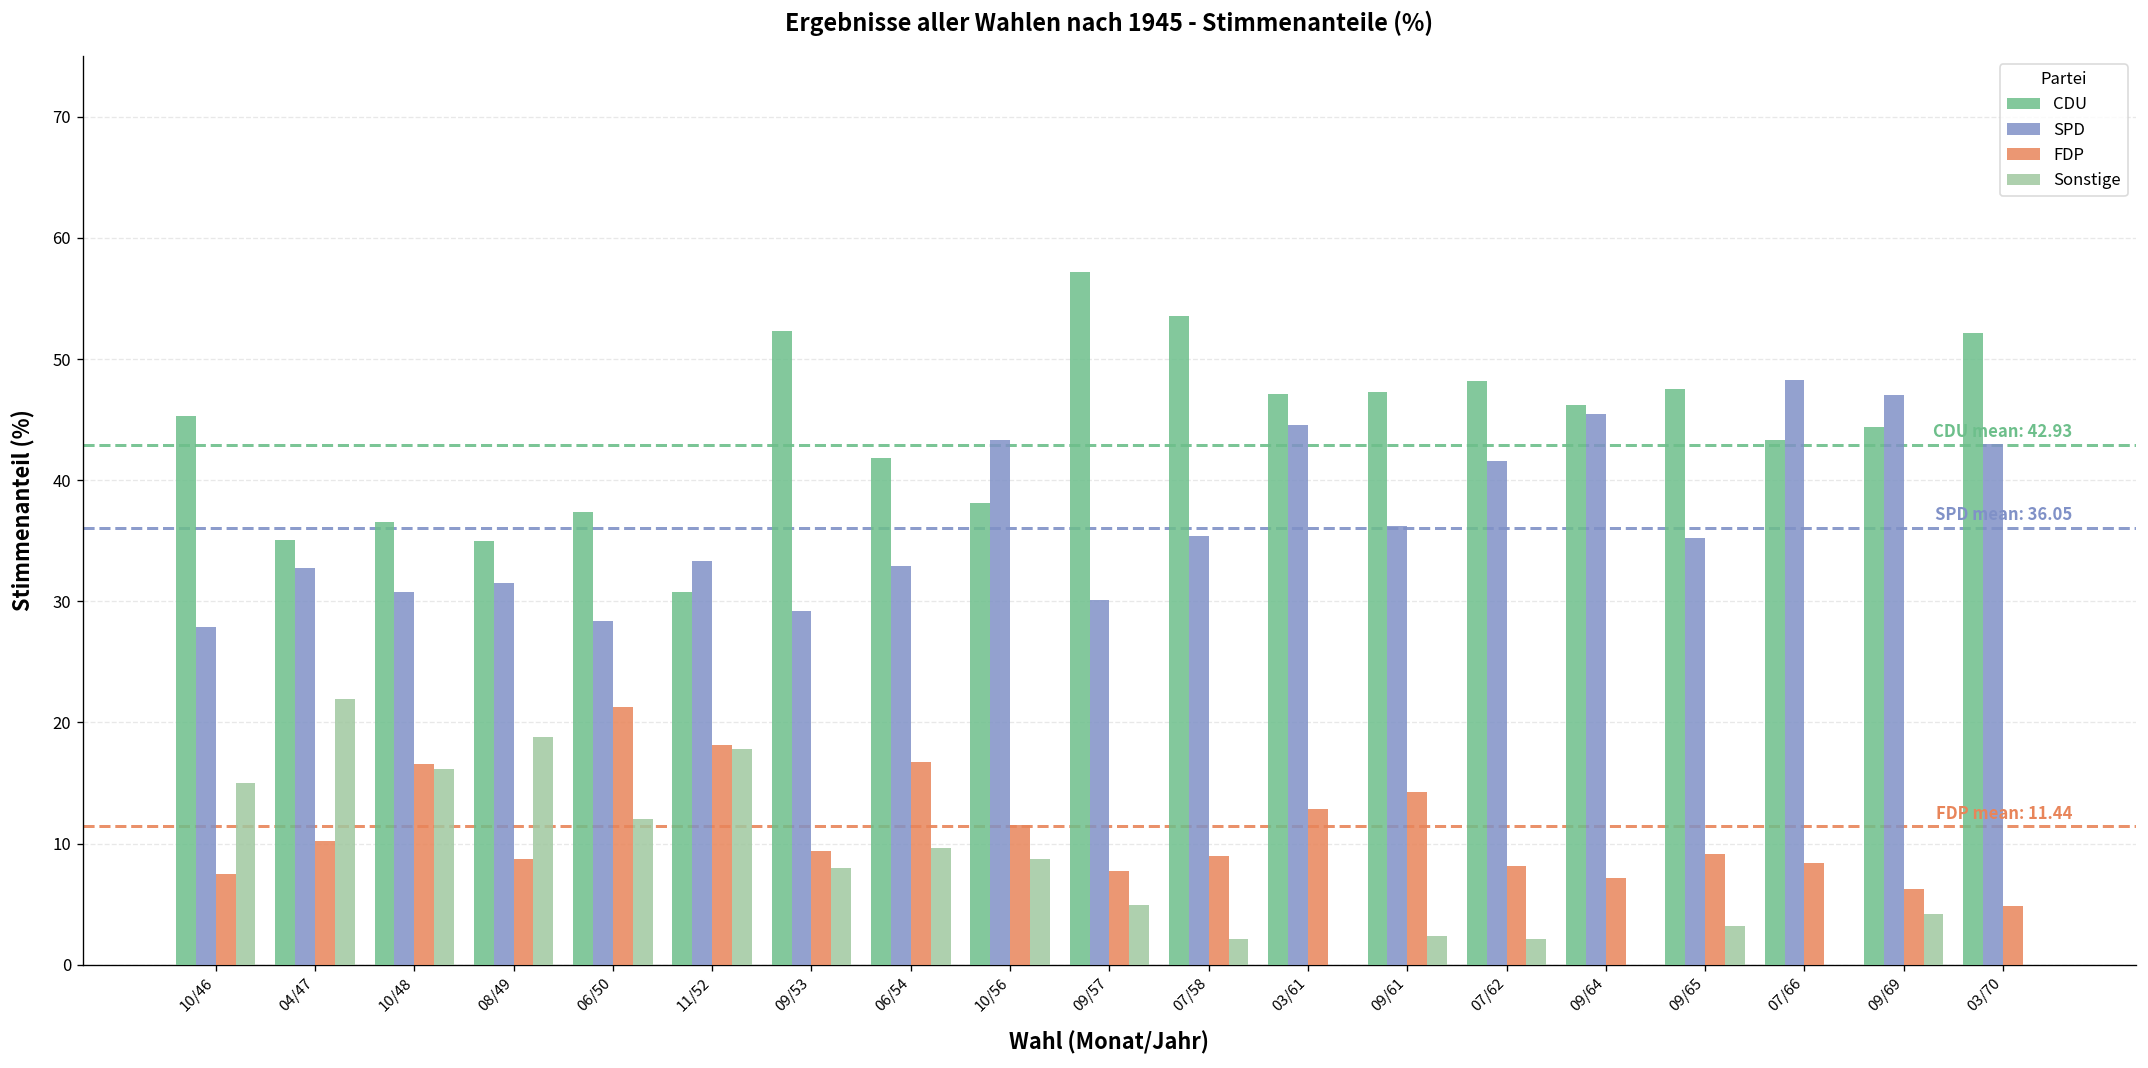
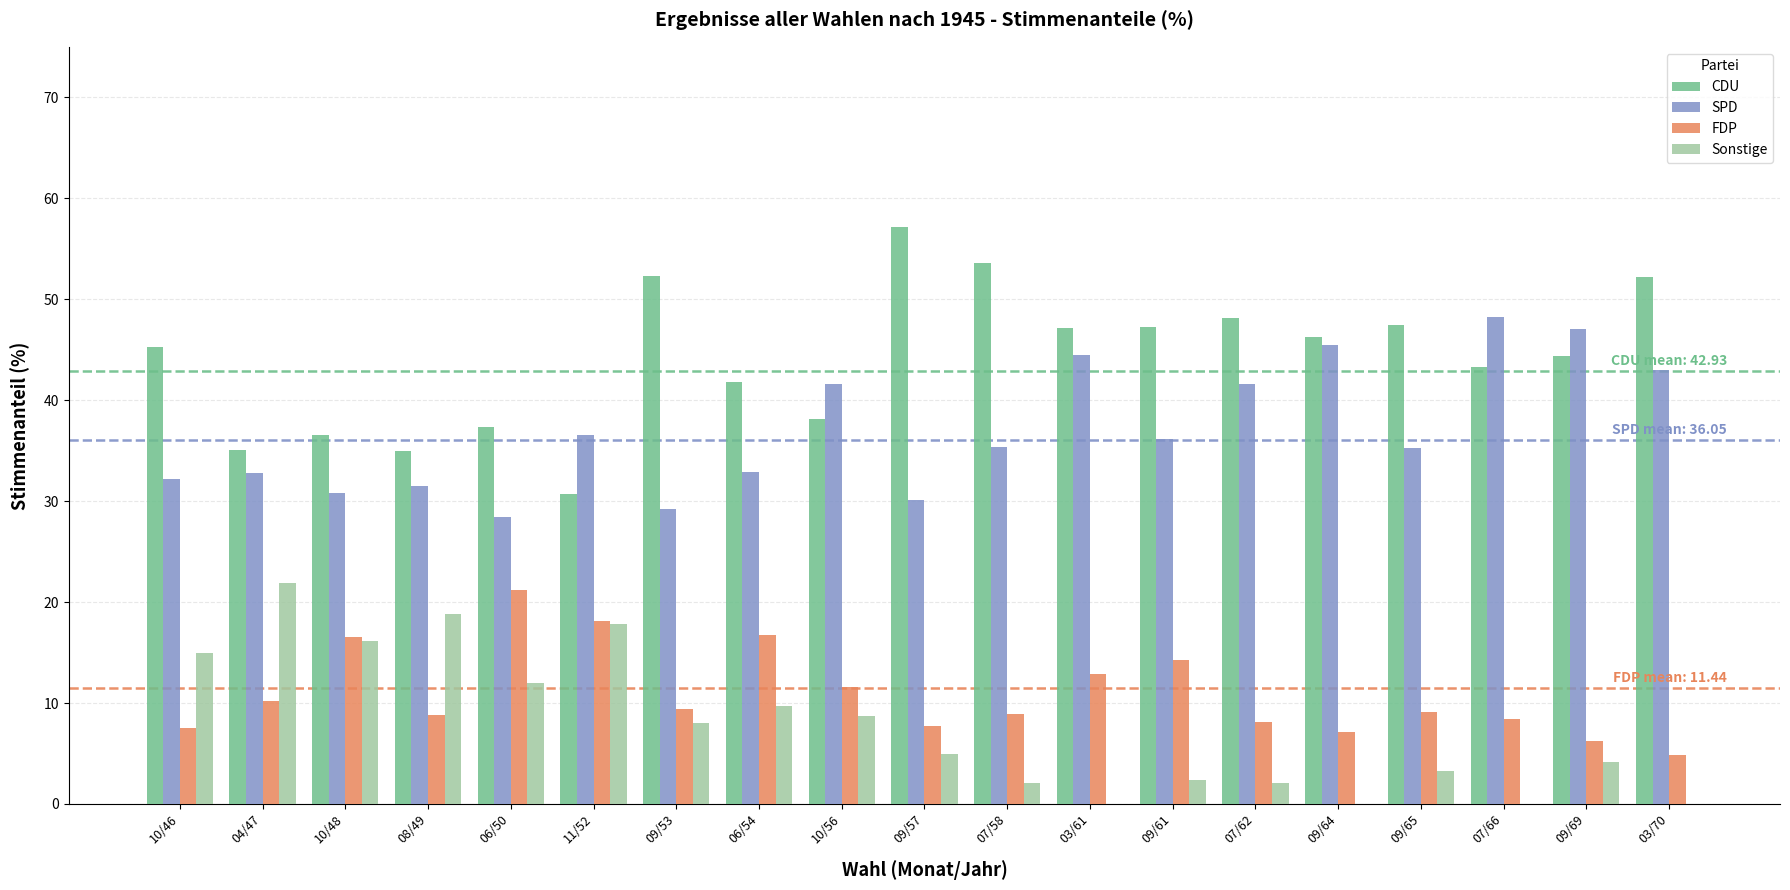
  {
    "SPD": {
-     "10/46": 27.9,
+     "10/46": 32.2,
      "04/47": 32.8,
      "10/48": 30.8,
      "08/49": 31.5,
      "06/50": 28.4,
-     "11/52": 33.3,
+     "11/52": 36.5,
      "09/53": 29.2,
      "06/54": 32.9,
-     "10/56": 43.3,
+     "10/56": 41.6,
      "09/57": 30.1,
      "07/58": 35.4,
      "03/61": 44.5,
      "09/61": 36.2,
      "07/62": 41.6,
      "09/64": 45.5,
      "09/65": 35.2,
      "07/66": 48.3,
      "09/69": 47.0
    },
    "FDP": {
      "10/46": 7.5,
      "04/47": 10.2,
      "10/48": 16.6,
      "08/49": 8.8,
      "06/50": 21.2,
      "11/52": 18.2,
      "09/53": 9.4,
      "06/54": 16.8,
      "10/56": 11.6,
      "09/57": 7.8,
      "07/58": 9.0,
      "03/61": 12.9,
      "09/61": 14.2,
      "07/62": 8.2,
      "09/64": 7.2,
      "09/65": 9.1,
      "07/66": 8.4,
      "09/69": 6.2,
      "03/70": 4.9
    }
  }
